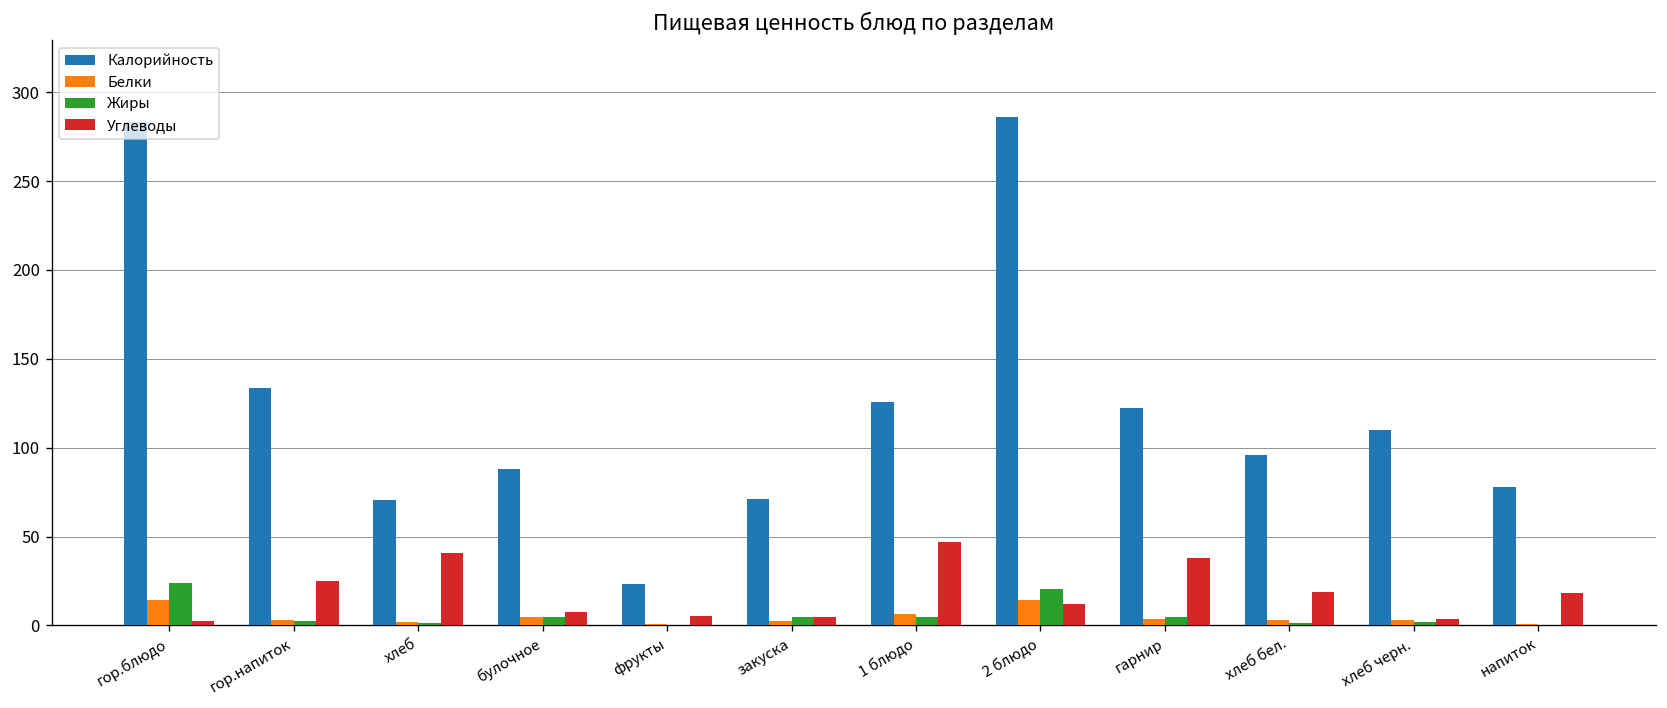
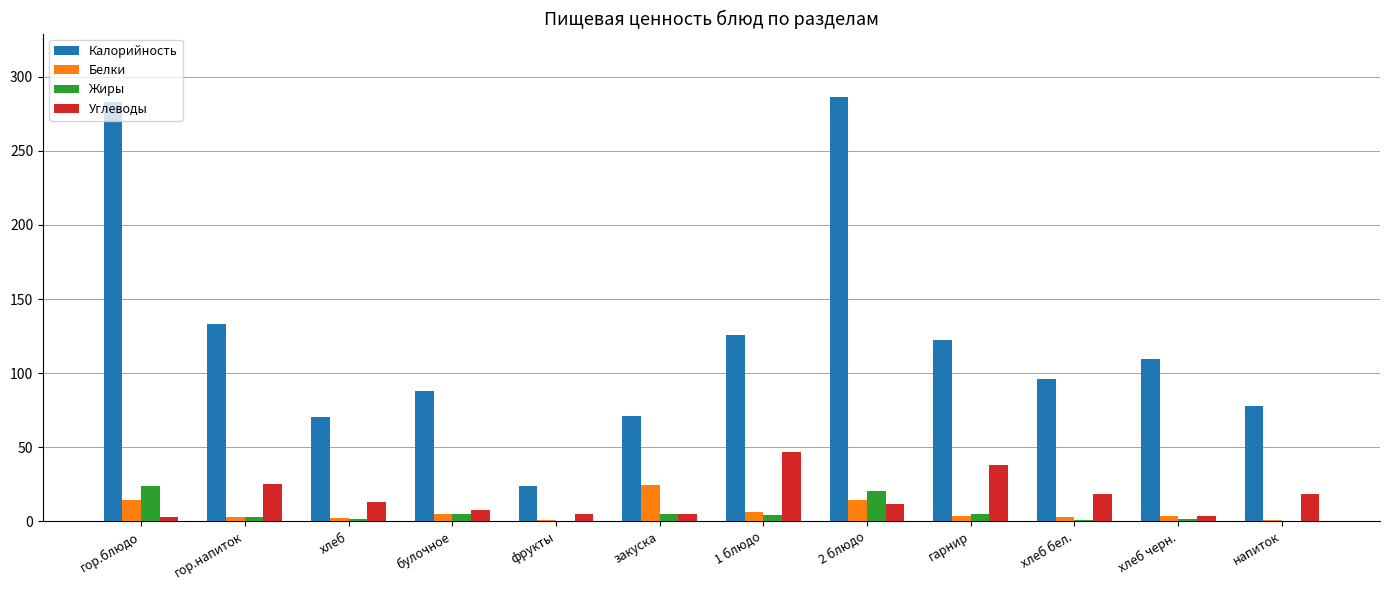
  {
    "Калорийность": {
      "гор.напиток": 133,
      "хлеб": 70,
      "булочное": 88,
      "фрукты": 23,
      "закуска": 71,
      "1 блюдо": 126,
      "2 блюдо": 286,
      "гарнир": 123,
      "хлеб бел.": 96,
      "хлеб черн.": 110,
      "напиток": 78
    },
    "Белки": {
      "гор.блюдо": 14,
      "гор.напиток": 3,
      "хлеб": 2,
      "булочное": 5,
-     "закуска": 2,
+     "закуска": 24,
      "1 блюдо": 6,
      "2 блюдо": 14,
      "гарнир": 4,
      "хлеб бел.": 3,
      "хлеб черн.": 3
    },
    "Жиры": {
      "гор.блюдо": 24,
      "гор.напиток": 3,
      "булочное": 5,
      "закуска": 5,
      "1 блюдо": 4,
      "2 блюдо": 20,
      "гарнир": 5,
      "хлеб черн.": 2
    },
    "Углеводы": {
      "гор.блюдо": 3,
      "гор.напиток": 25,
-     "хлеб": 41,
+     "хлеб": 13,
      "булочное": 7,
      "фрукты": 5,
      "закуска": 5,
      "1 блюдо": 47,
      "2 блюдо": 12,
      "гарнир": 38,
      "хлеб бел.": 19,
      "хлеб черн.": 4,
      "напиток": 18
    }
  }
